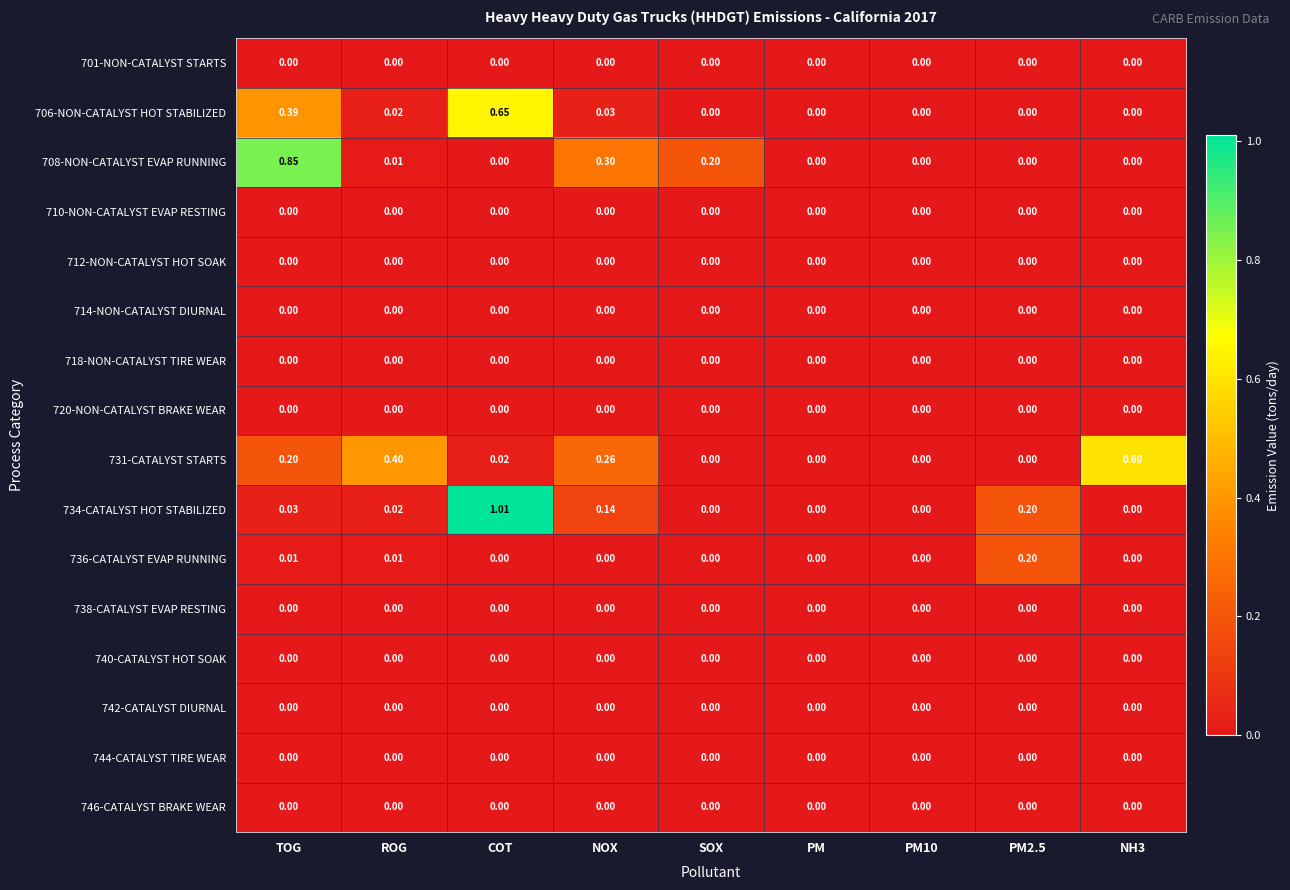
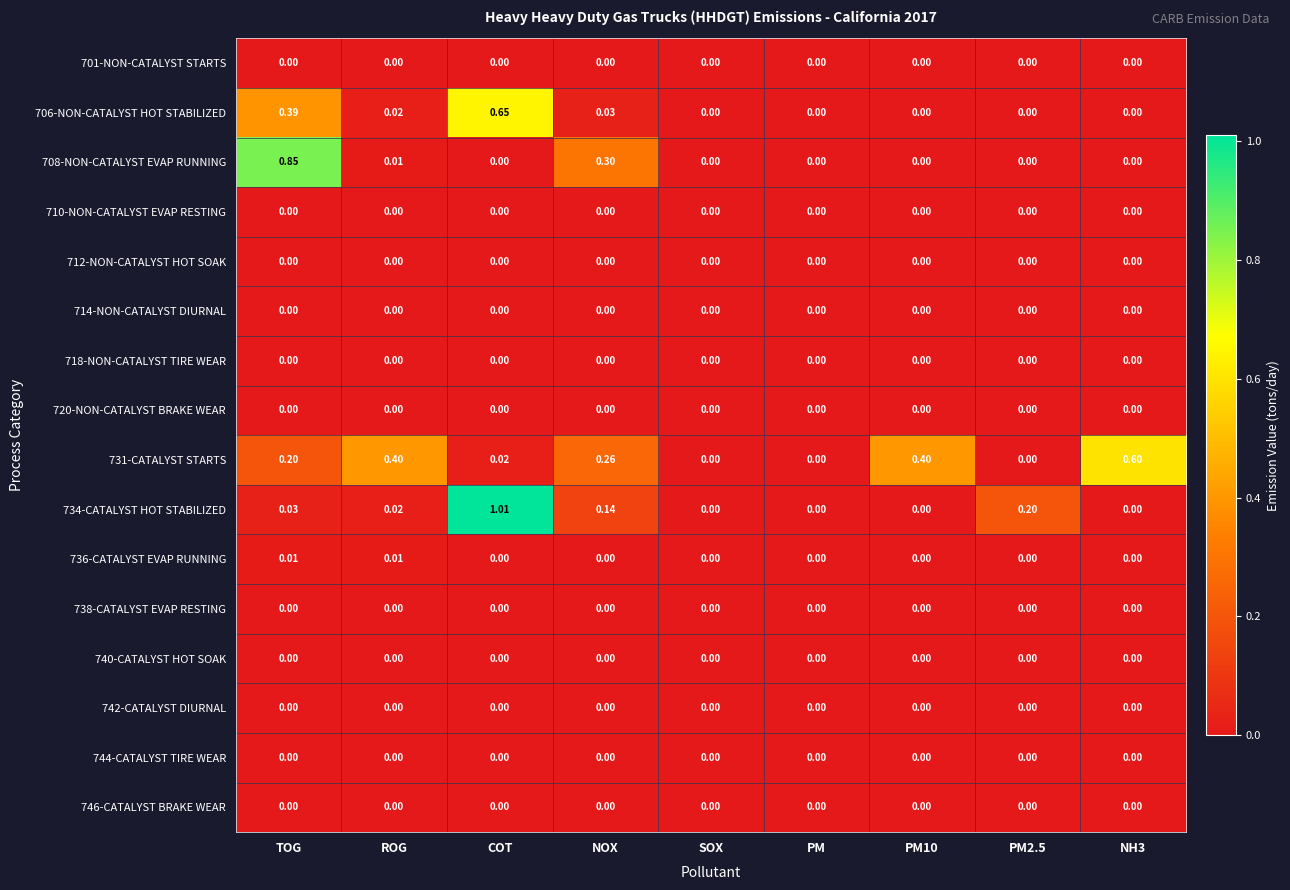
  {
    "701-NON-CATALYST STARTS": {
      "TOG": 0.00,
      "ROG": 0.00,
      "COT": 0.00,
      "NOX": 0.00,
      "SOX": 0.00,
      "PM": 0.00,
      "PM10": 0.00,
      "PM2.5": 0.00,
      "NH3": 0.00
    },
    "706-NON-CATALYST HOT STABILIZED": {
      "TOG": 0.39,
      "ROG": 0.02,
      "COT": 0.65,
      "NOX": 0.03,
      "SOX": 0.00,
      "PM": 0.00,
      "PM10": 0.00,
      "PM2.5": 0.00,
      "NH3": 0.00
    },
    "708-NON-CATALYST EVAP RUNNING": {
      "TOG": 0.85,
      "ROG": 0.01,
      "COT": 0.00,
      "NOX": 0.30,
-     "SOX": 0.20,
+     "SOX": 0.00,
      "PM": 0.00,
      "PM10": 0.00,
      "PM2.5": 0.00,
      "NH3": 0.00
    },
    "710-NON-CATALYST EVAP RESTING": {
      "TOG": 0.00,
      "ROG": 0.00,
      "COT": 0.00,
      "NOX": 0.00,
      "SOX": 0.00,
      "PM": 0.00,
      "PM10": 0.00,
      "PM2.5": 0.00,
      "NH3": 0.00
    },
    "712-NON-CATALYST HOT SOAK": {
      "TOG": 0.00,
      "ROG": 0.00,
      "COT": 0.00,
      "NOX": 0.00,
      "SOX": 0.00,
      "PM": 0.00,
      "PM10": 0.00,
      "PM2.5": 0.00,
      "NH3": 0.00
    },
    "714-NON-CATALYST DIURNAL": {
      "TOG": 0.00,
      "ROG": 0.00,
      "COT": 0.00,
      "NOX": 0.00,
      "SOX": 0.00,
      "PM": 0.00,
      "PM10": 0.00,
      "PM2.5": 0.00,
      "NH3": 0.00
    },
    "718-NON-CATALYST TIRE WEAR": {
      "TOG": 0.00,
      "ROG": 0.00,
      "COT": 0.00,
      "NOX": 0.00,
      "SOX": 0.00,
      "PM": 0.00,
      "PM10": 0.00,
      "PM2.5": 0.00,
      "NH3": 0.00
    },
    "720-NON-CATALYST BRAKE WEAR": {
      "TOG": 0.00,
      "ROG": 0.00,
      "COT": 0.00,
      "NOX": 0.00,
      "SOX": 0.00,
      "PM": 0.00,
      "PM10": 0.00,
      "PM2.5": 0.00,
      "NH3": 0.00
    },
    "731-CATALYST STARTS": {
      "TOG": 0.20,
      "ROG": 0.40,
      "COT": 0.02,
      "NOX": 0.26,
      "SOX": 0.00,
      "PM": 0.00,
-     "PM10": 0.00,
+     "PM10": 0.40,
      "PM2.5": 0.00,
      "NH3": 0.60
    },
    "734-CATALYST HOT STABILIZED": {
      "TOG": 0.03,
      "ROG": 0.02,
      "COT": 1.01,
      "NOX": 0.14,
      "SOX": 0.00,
      "PM": 0.00,
      "PM10": 0.00,
      "PM2.5": 0.20,
      "NH3": 0.00
    },
    "736-CATALYST EVAP RUNNING": {
      "TOG": 0.01,
      "ROG": 0.01,
      "COT": 0.00,
      "NOX": 0.00,
      "SOX": 0.00,
      "PM": 0.00,
      "PM10": 0.00,
-     "PM2.5": 0.20,
+     "PM2.5": 0.00,
      "NH3": 0.00
    },
    "738-CATALYST EVAP RESTING": {
      "TOG": 0.00,
      "ROG": 0.00,
      "COT": 0.00,
      "NOX": 0.00,
      "SOX": 0.00,
      "PM": 0.00,
      "PM10": 0.00,
      "PM2.5": 0.00,
      "NH3": 0.00
    },
    "740-CATALYST HOT SOAK": {
      "TOG": 0.00,
      "ROG": 0.00,
      "COT": 0.00,
      "NOX": 0.00,
      "SOX": 0.00,
      "PM": 0.00,
      "PM10": 0.00,
      "PM2.5": 0.00,
      "NH3": 0.00
    },
    "742-CATALYST DIURNAL": {
      "TOG": 0.00,
      "ROG": 0.00,
      "COT": 0.00,
      "NOX": 0.00,
      "SOX": 0.00,
      "PM": 0.00,
      "PM10": 0.00,
      "PM2.5": 0.00,
      "NH3": 0.00
    },
    "744-CATALYST TIRE WEAR": {
      "TOG": 0.00,
      "ROG": 0.00,
      "COT": 0.00,
      "NOX": 0.00,
      "SOX": 0.00,
      "PM": 0.00,
      "PM10": 0.00,
      "PM2.5": 0.00,
      "NH3": 0.00
    },
    "746-CATALYST BRAKE WEAR": {
      "TOG": 0.00,
      "ROG": 0.00,
      "COT": 0.00,
      "NOX": 0.00,
      "SOX": 0.00,
      "PM": 0.00,
      "PM10": 0.00,
      "PM2.5": 0.00,
      "NH3": 0.00
    }
  }
